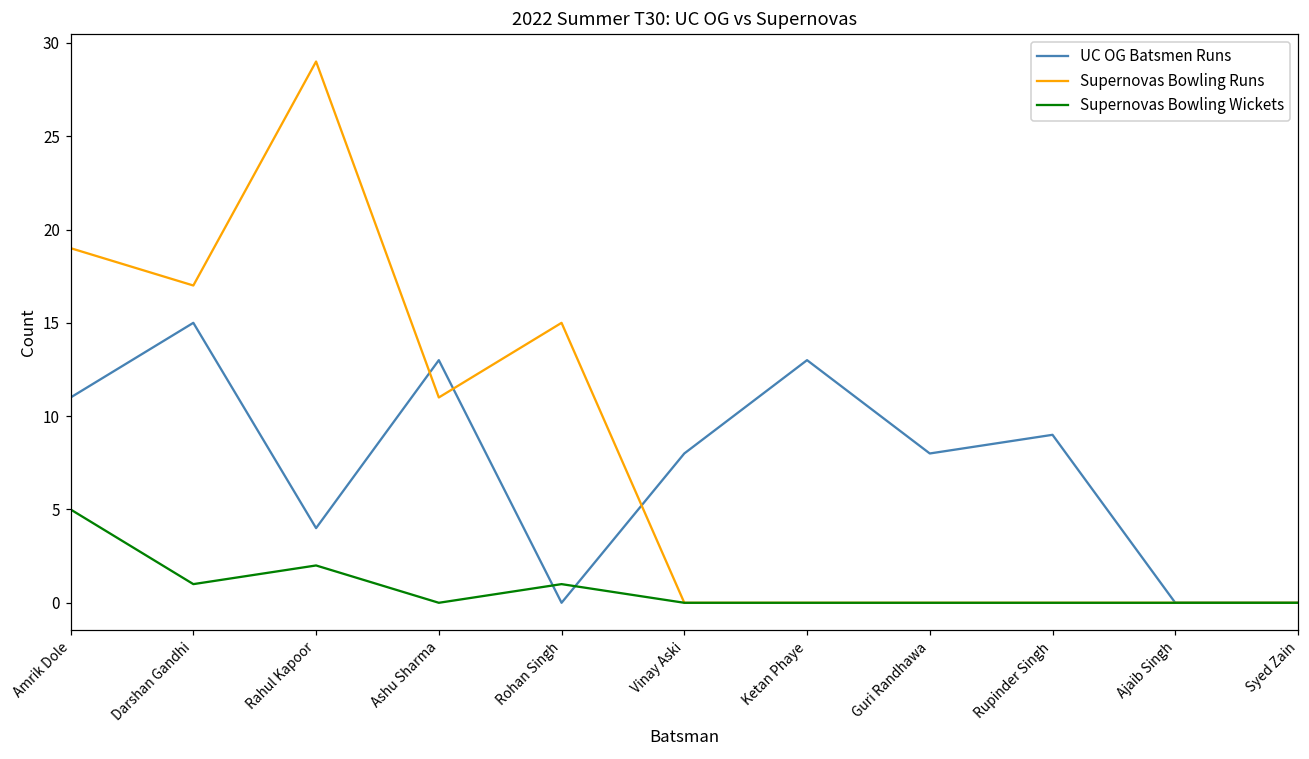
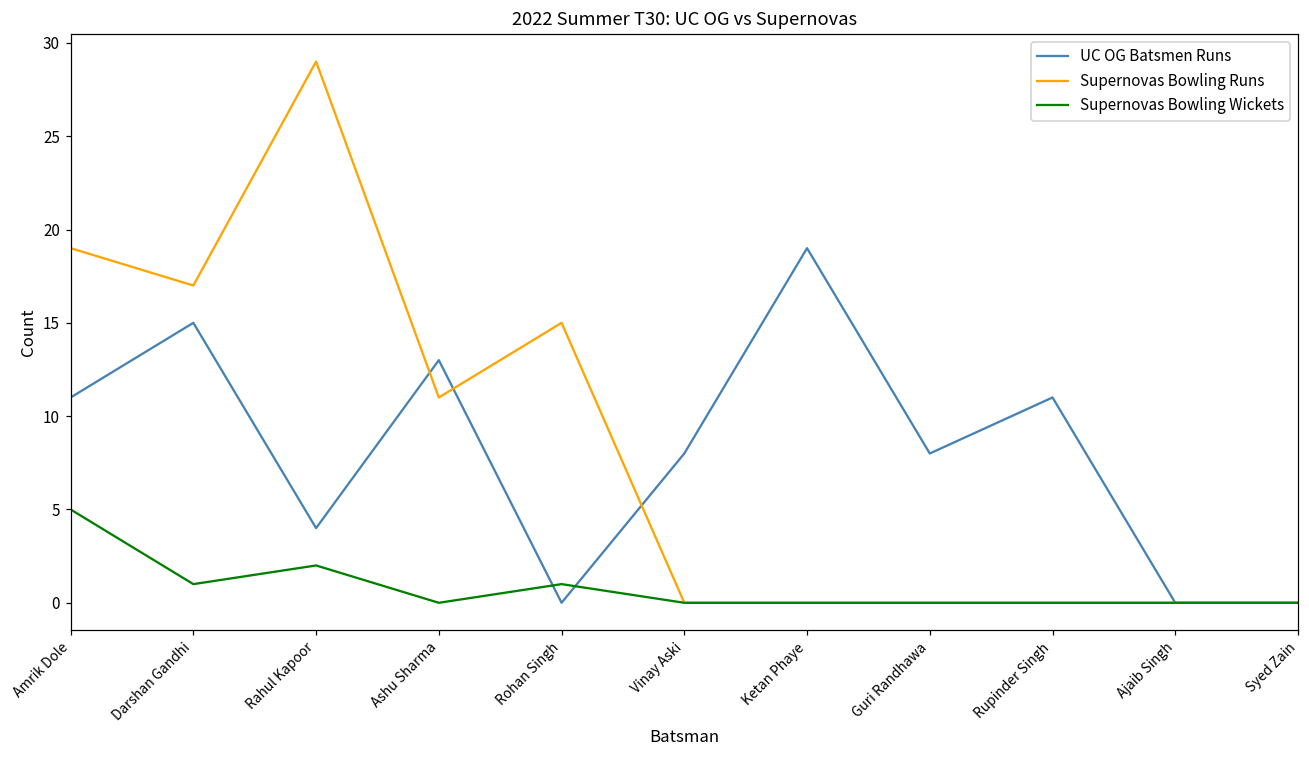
  {
    "UC OG Batsmen Runs": {
      "Amrik Dole": 11,
      "Darshan Gandhi": 15,
      "Rahul Kapoor": 4,
      "Ashu Sharma": 13,
      "Rohan Singh": 0,
      "Vinay Aski": 8,
-     "Ketan Phaye": 13,
+     "Ketan Phaye": 19,
      "Guri Randhawa": 8,
-     "Rupinder Singh": 9
+     "Rupinder Singh": 11
    },
    "Supernovas Bowling Runs": {
      "Amrik Dole": 19,
      "Darshan Gandhi": 17,
      "Rahul Kapoor": 29,
      "Ashu Sharma": 11,
      "Rohan Singh": 15
    },
    "Supernovas Bowling Wickets": {
      "Amrik Dole": 5,
      "Darshan Gandhi": 1,
      "Rahul Kapoor": 2,
      "Ashu Sharma": 0,
      "Rohan Singh": 1
    }
  }
